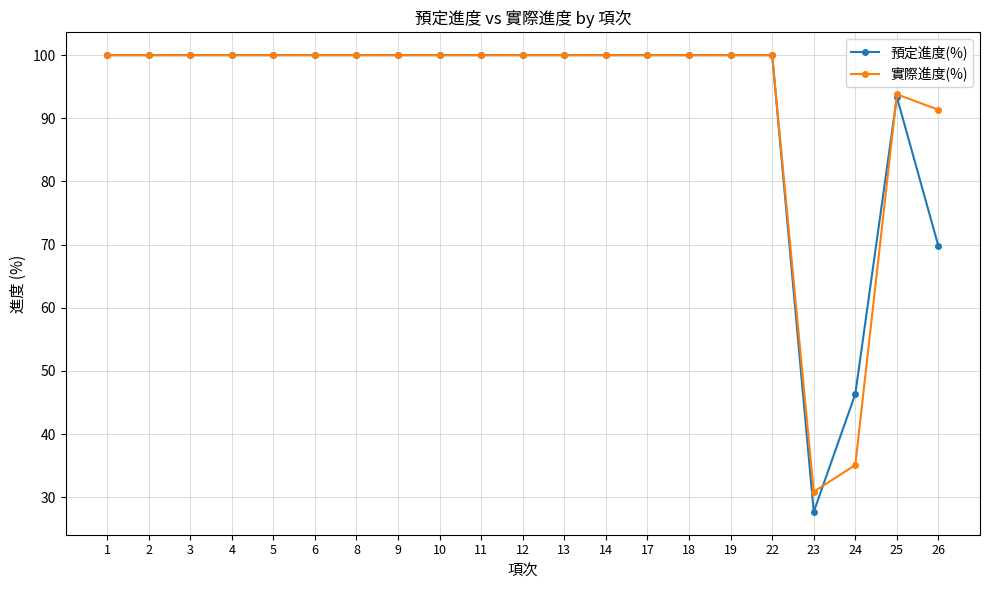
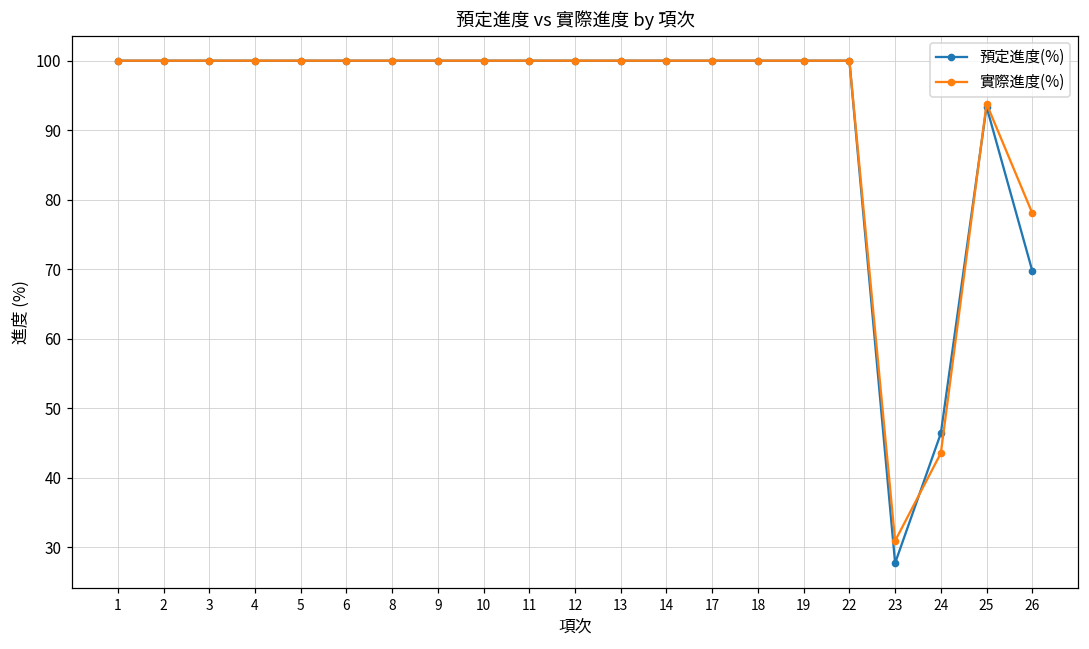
  {
    "預定進度(%)": {
      "23": 28,
      "24": 46,
      "25": 93,
      "26": 70
    },
    "實際進度(%)": {
      "23": 31,
-     "24": 35,
+     "24": 44,
      "25": 94,
-     "26": 91
+     "26": 78
    }
  }
